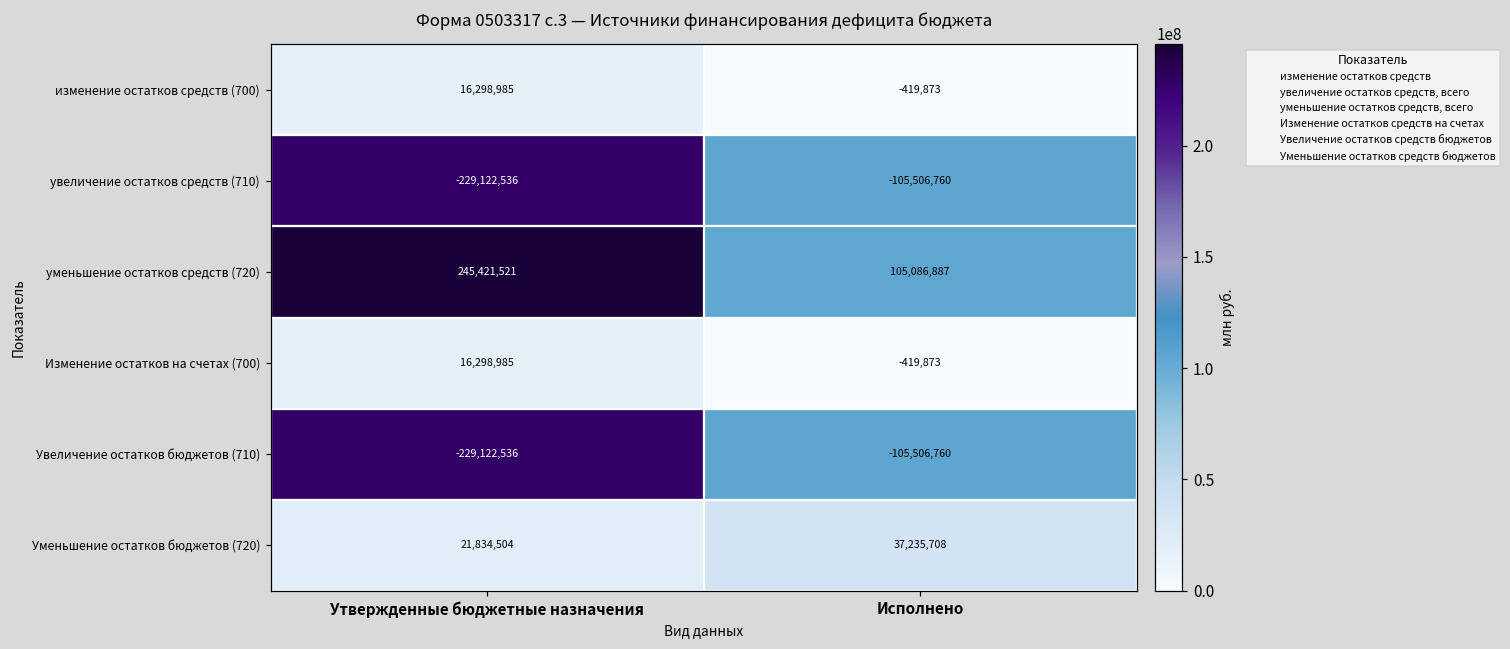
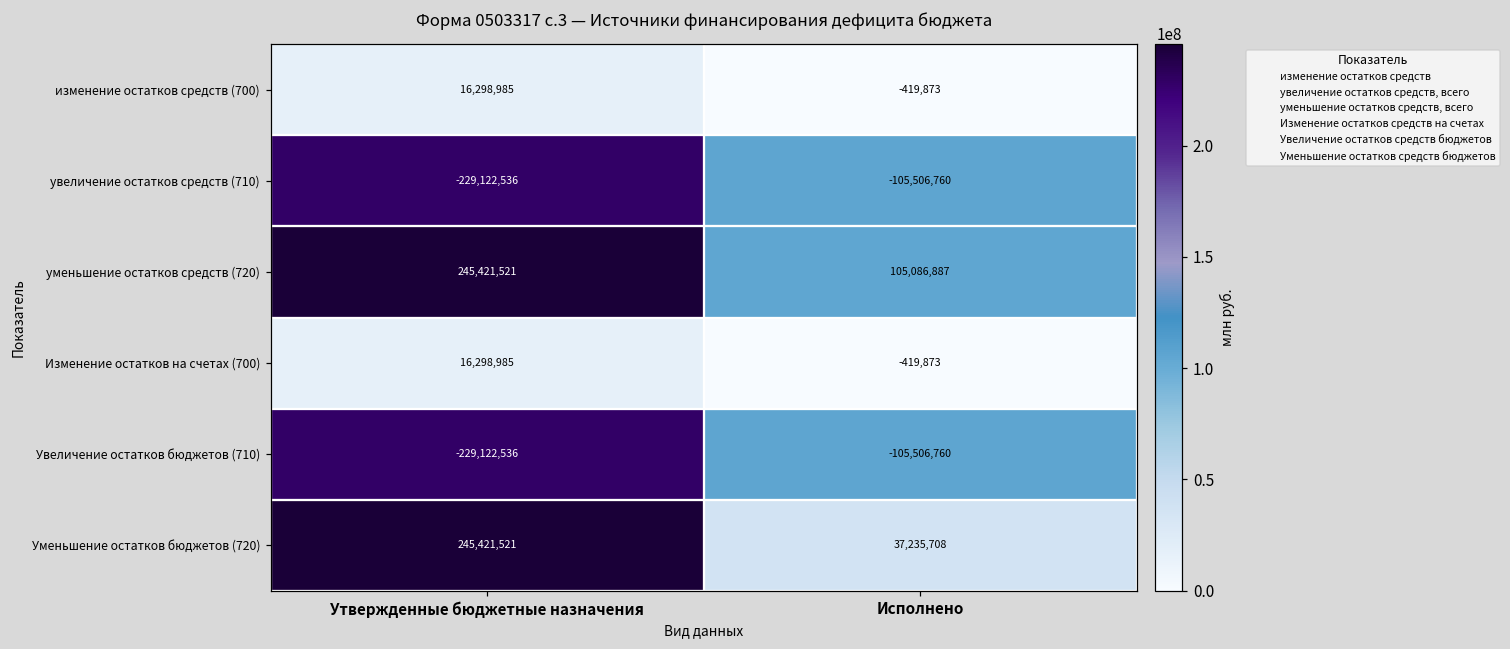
  {
    "изменение остатков средств (700)": {
      "Утвержденные бюджетные назначения": "16,298,985",
      "Исполнено": "-419,873"
    },
    "увеличение остатков средств (710)": {
      "Утвержденные бюджетные назначения": "-229,122,536",
      "Исполнено": "-105,506,760"
    },
    "уменьшение остатков средств (720)": {
      "Утвержденные бюджетные назначения": "245,421,521",
      "Исполнено": "105,086,887"
    },
    "Изменение остатков на счетах (700)": {
      "Утвержденные бюджетные назначения": "16,298,985",
      "Исполнено": "-419,873"
    },
    "Увеличение остатков бюджетов (710)": {
      "Утвержденные бюджетные назначения": "-229,122,536",
      "Исполнено": "-105,506,760"
    },
    "Уменьшение остатков бюджетов (720)": {
-     "Утвержденные бюджетные назначения": "21,834,504",
+     "Утвержденные бюджетные назначения": "245,421,521",
      "Исполнено": "37,235,708"
    }
  }
